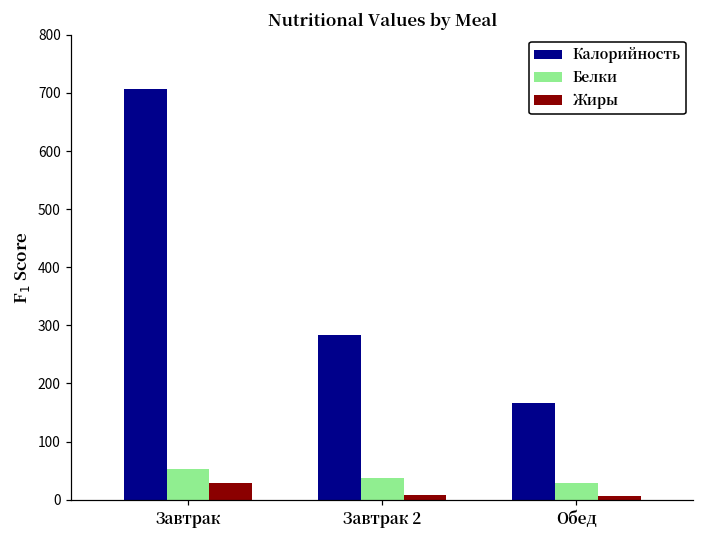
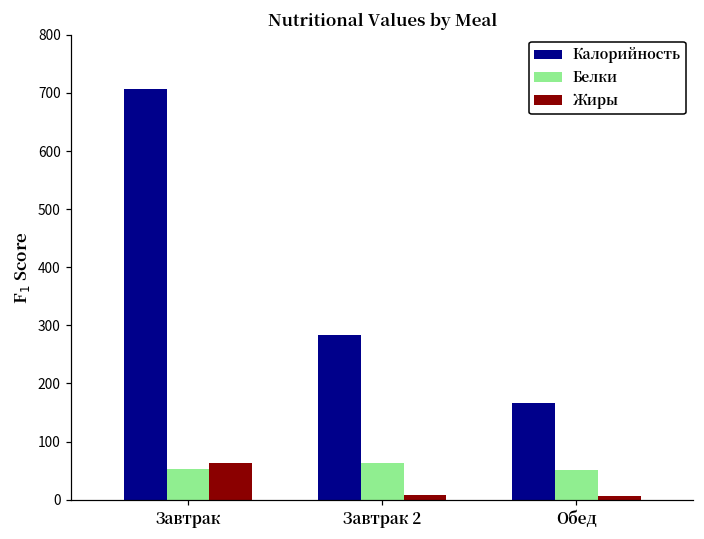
  {
    "Калорийность": {
      "Завтрак": 710,
      "Завтрак 2": 280,
      "Обед": 170
    },
    "Белки": {
      "Завтрак": 50,
-     "Завтрак 2": 40,
-     "Обед": 30
+     "Завтрак 2": 60,
+     "Обед": 50
    },
    "Жиры": {
-     "Завтрак": 30,
+     "Завтрак": 60,
      "Завтрак 2": 10,
      "Обед": 10
    }
  }
